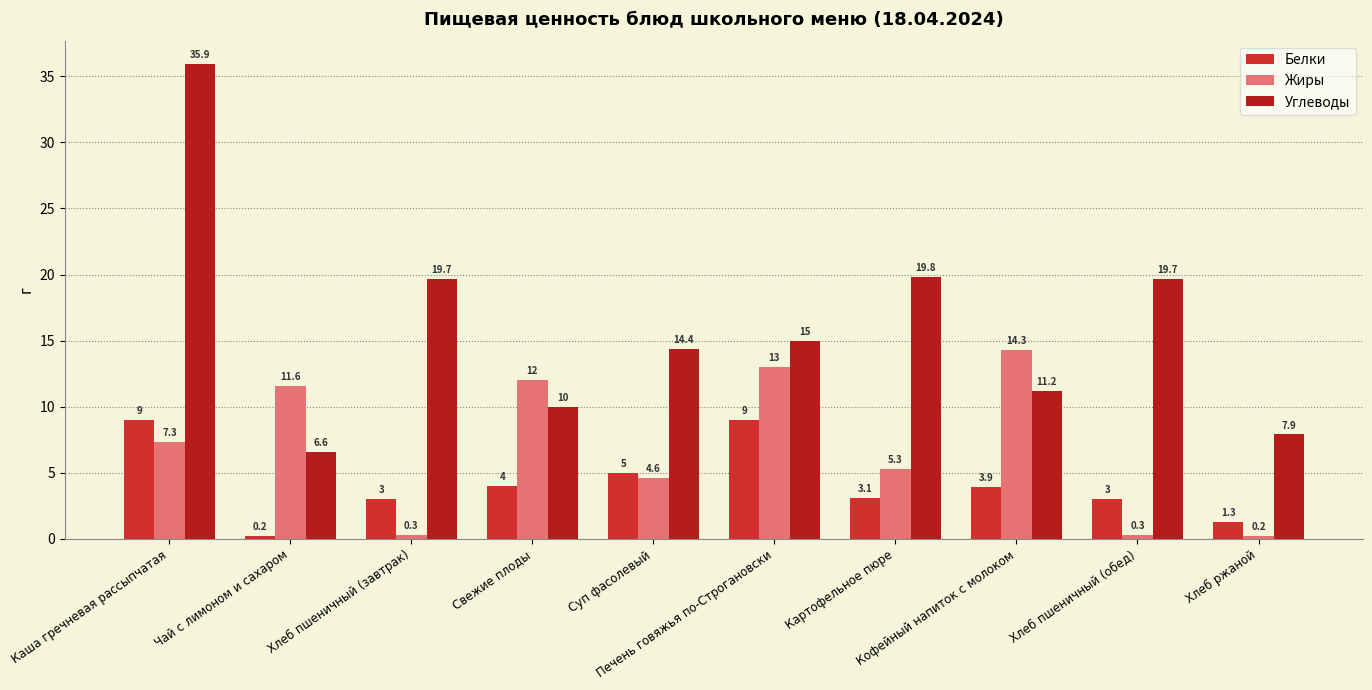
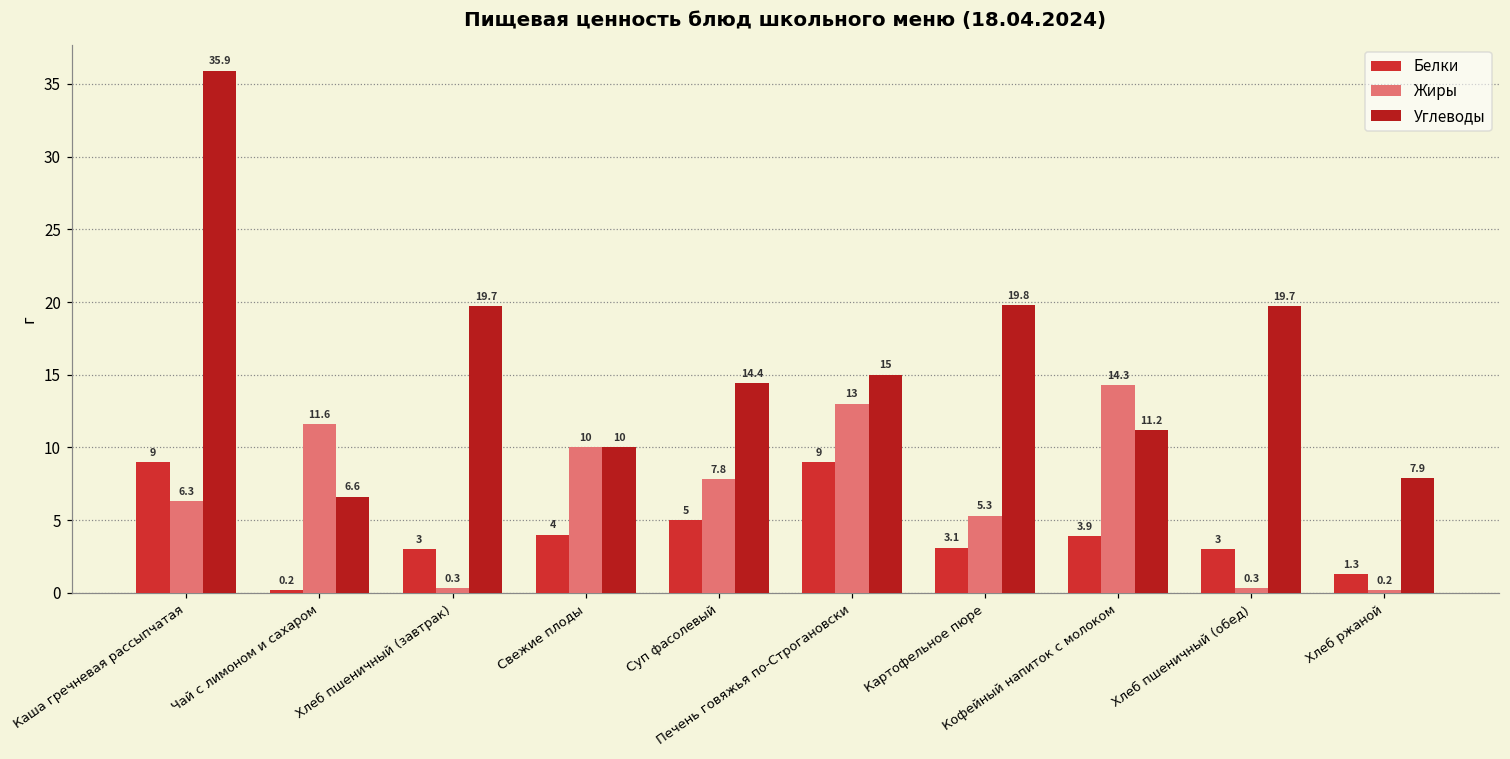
  {
    "Жиры": {
-     "Каша гречневая рассыпчатая": 7.3,
+     "Каша гречневая рассыпчатая": 6.3,
      "Чай с лимоном и сахаром": 11.6,
      "Хлеб пшеничный (завтрак)": 0.3,
-     "Свежие плоды": 12,
-     "Суп фасолевый": 4.6,
+     "Свежие плоды": 10,
+     "Суп фасолевый": 7.8,
      "Печень говяжья по-Строгановски": 13,
      "Картофельное пюре": 5.3,
      "Кофейный напиток с молоком": 14.3,
      "Хлеб пшеничный (обед)": 0.3,
      "Хлеб ржаной": 0.2
    }
  }
